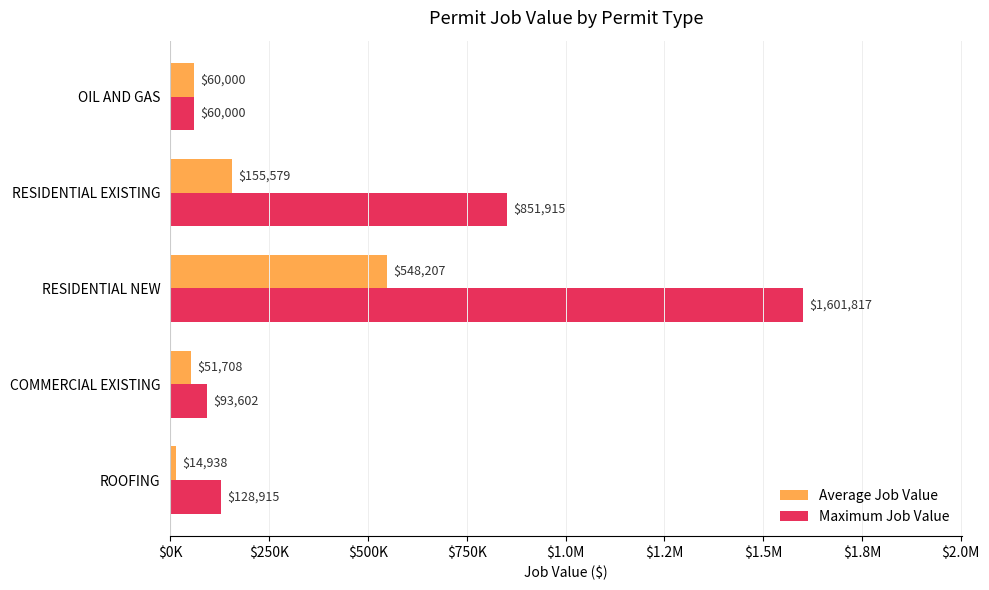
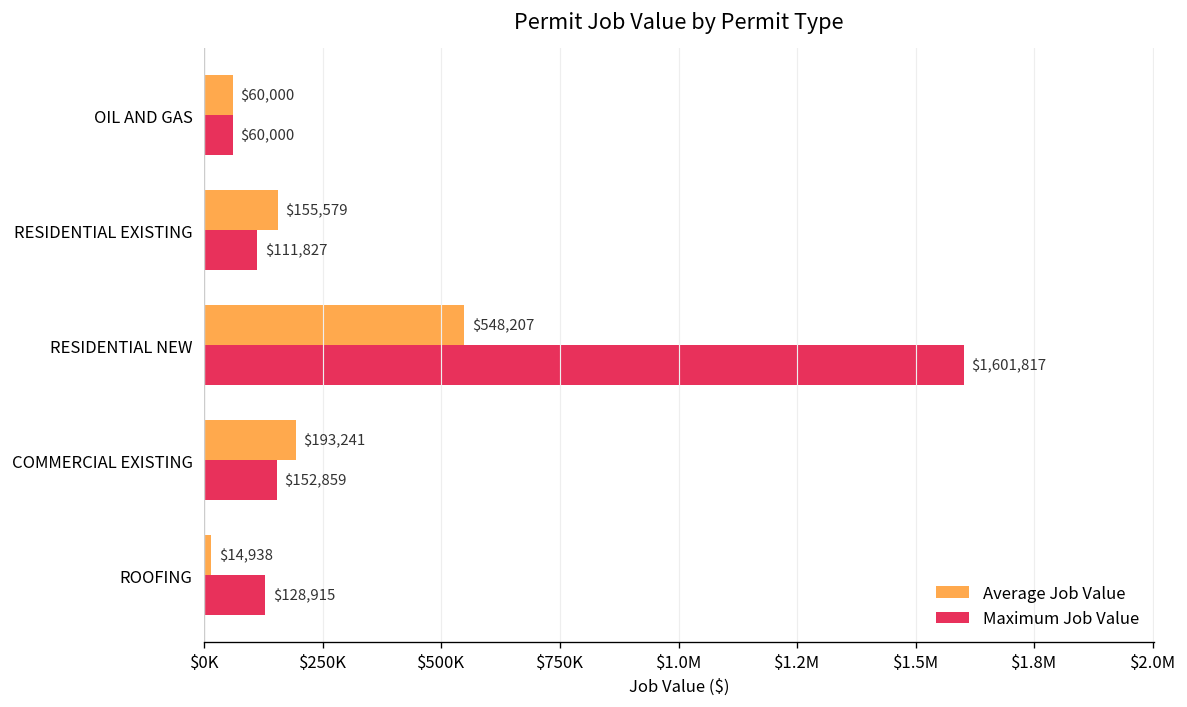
  {
    "Average Job Value": {
      "OIL AND GAS": "$60,000",
      "RESIDENTIAL EXISTING": "$155,579",
      "RESIDENTIAL NEW": "$548,207",
-     "COMMERCIAL EXISTING": "$51,708",
+     "COMMERCIAL EXISTING": "$193,241",
      "ROOFING": "$14,938"
    },
    "Maximum Job Value": {
      "OIL AND GAS": "$60,000",
-     "RESIDENTIAL EXISTING": "$851,915",
+     "RESIDENTIAL EXISTING": "$111,827",
      "RESIDENTIAL NEW": "$1,601,817",
-     "COMMERCIAL EXISTING": "$93,602",
+     "COMMERCIAL EXISTING": "$152,859",
      "ROOFING": "$128,915"
    }
  }
